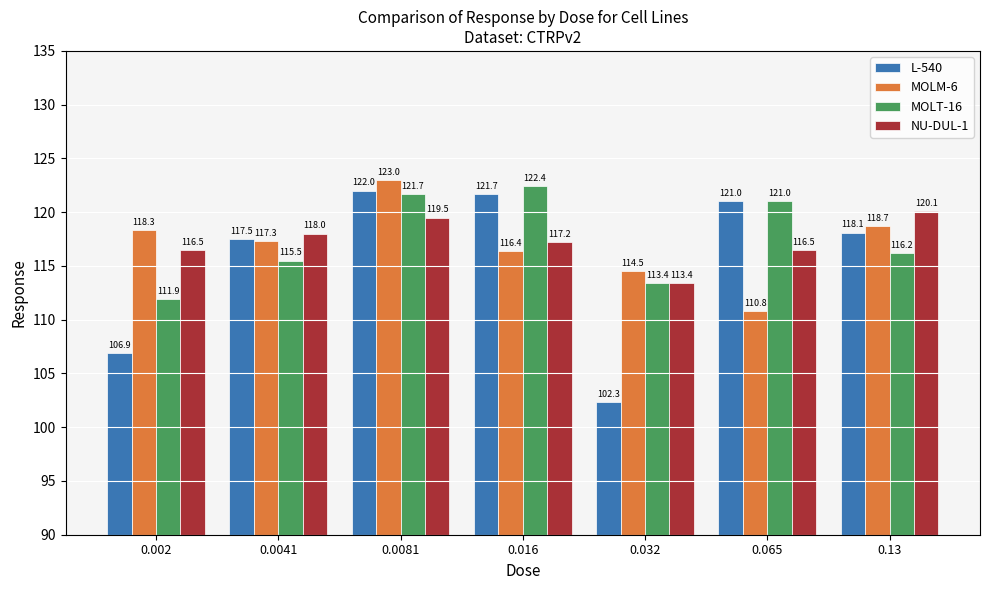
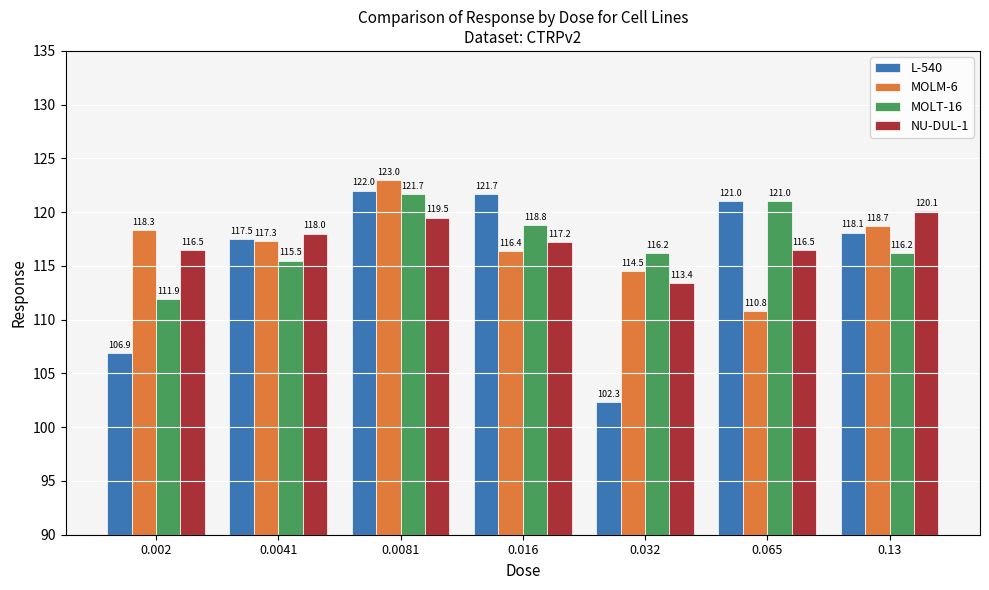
  {
    "L-540": {
      "0.002": 106.9,
      "0.0041": 117.5,
      "0.0081": 122.0,
      "0.016": 121.7,
      "0.032": 102.3,
      "0.065": 121.0,
      "0.13": 118.1
    },
    "MOLM-6": {
      "0.002": 118.3,
      "0.0041": 117.3,
      "0.0081": 123.0,
      "0.016": 116.4,
      "0.032": 114.5,
      "0.065": 110.8,
      "0.13": 118.7
    },
    "MOLT-16": {
      "0.002": 111.9,
      "0.0041": 115.5,
      "0.0081": 121.7,
-     "0.016": 122.4,
-     "0.032": 113.4,
+     "0.016": 118.8,
+     "0.032": 116.2,
      "0.065": 121.0,
      "0.13": 116.2
    },
    "NU-DUL-1": {
      "0.002": 116.5,
      "0.0041": 118.0,
      "0.0081": 119.5,
      "0.016": 117.2,
      "0.032": 113.4,
      "0.065": 116.5,
      "0.13": 120.1
    }
  }
